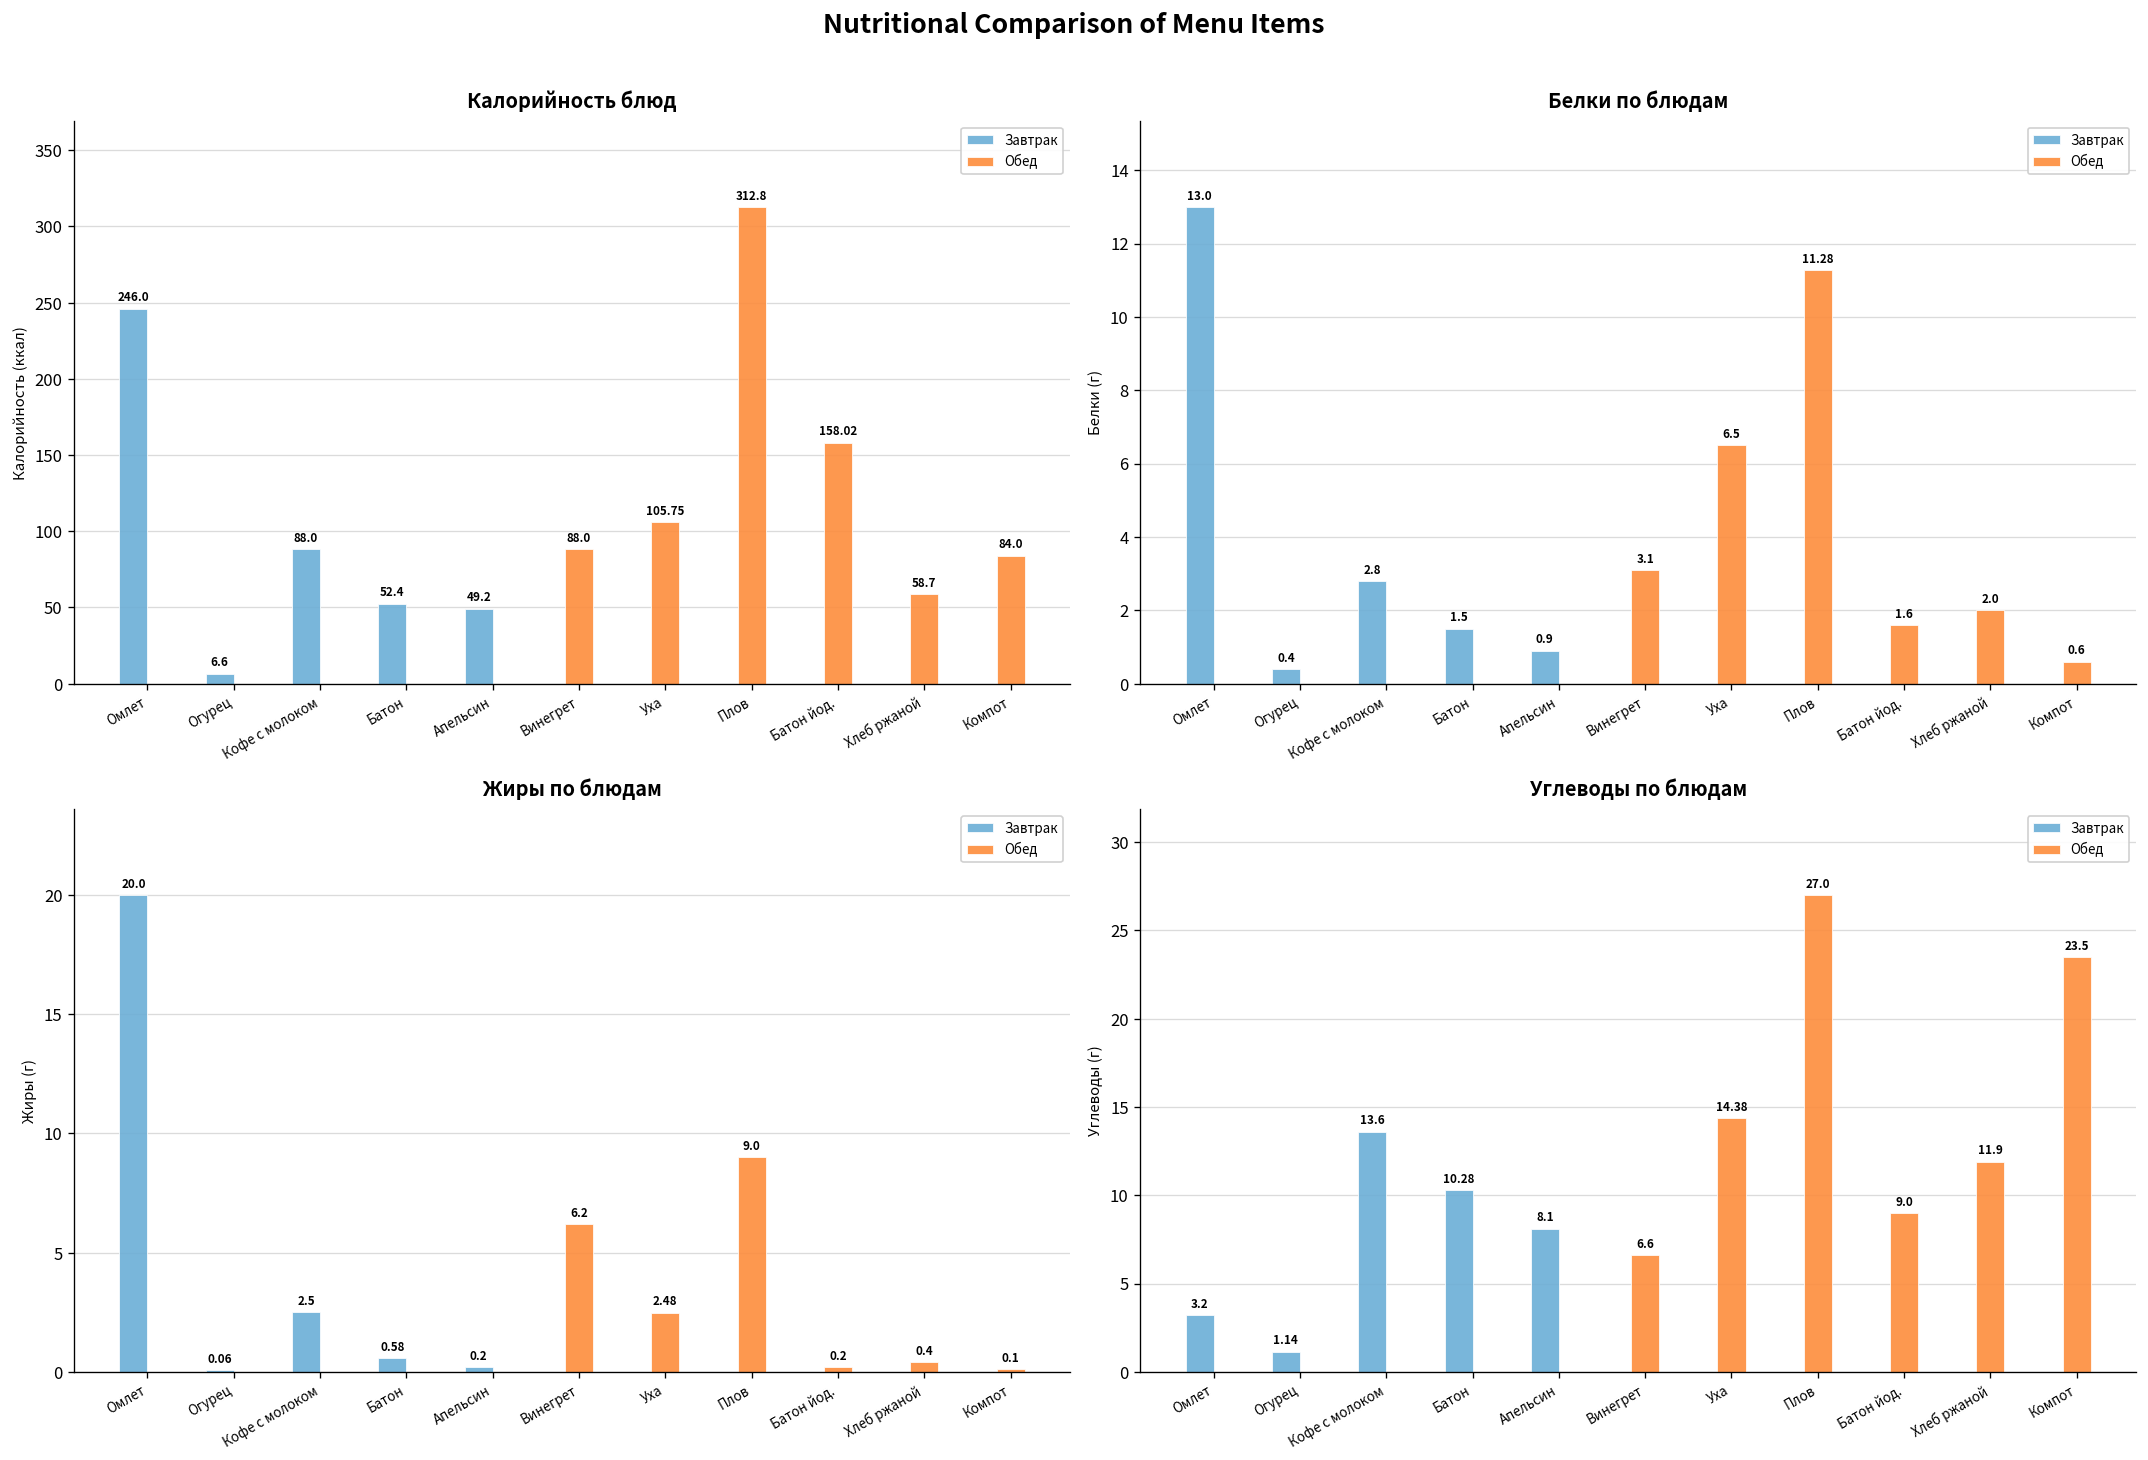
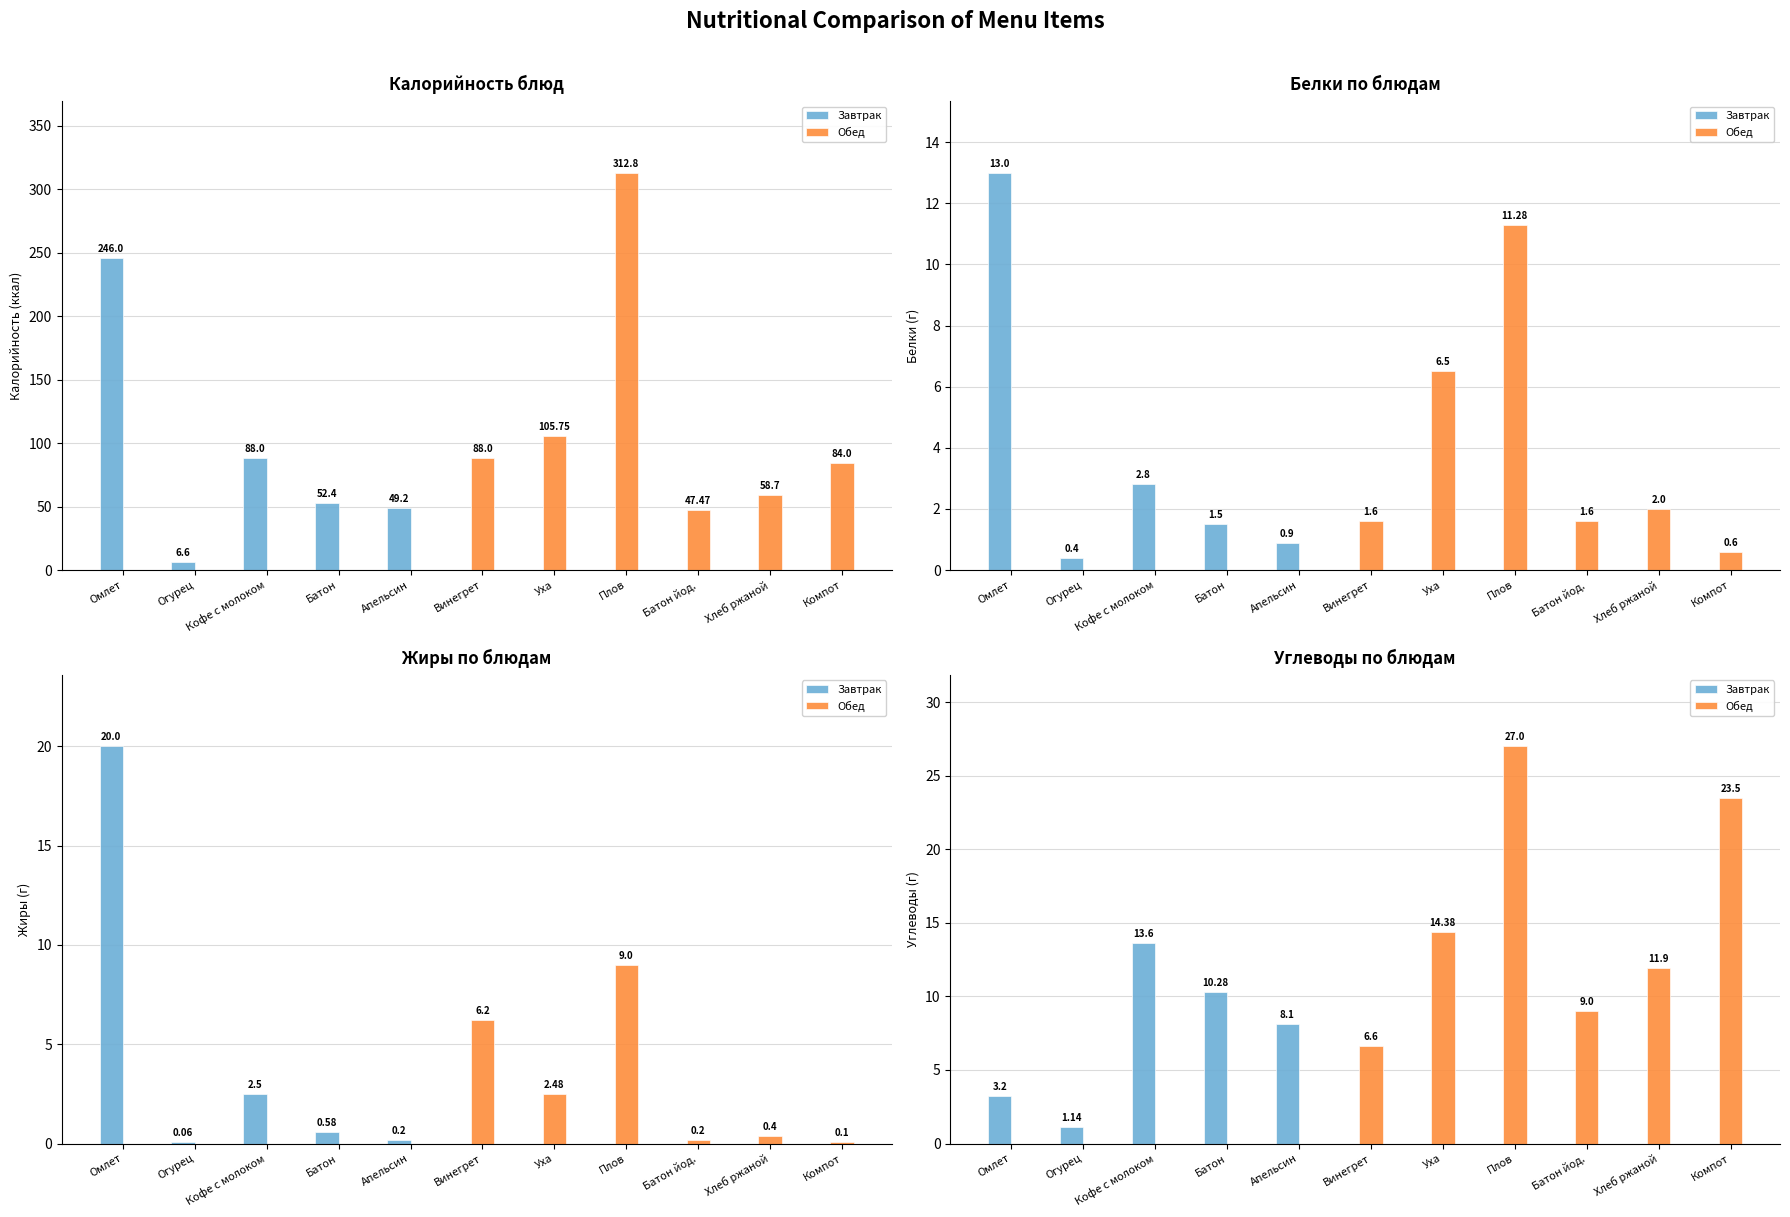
  {
    "Калорийность блюд": {
      "Обед": {
        "Винегрет": 88.0,
        "Уха": 105.75,
        "Плов": 312.8,
-       "Батон йод.": 158.02,
+       "Батон йод.": 47.47,
        "Хлеб ржаной": 58.7,
        "Компот": 84.0
      }
    },
    "Белки по блюдам": {
      "Обед": {
-       "Винегрет": 3.1,
+       "Винегрет": 1.6,
        "Уха": 6.5,
        "Плов": 11.28,
        "Батон йод.": 1.6,
        "Хлеб ржаной": 2.0,
        "Компот": 0.6
      }
    },
    "Жиры по блюдам": {
      "Обед": {
        "Винегрет": 6.2,
        "Уха": 2.48,
        "Плов": 9.0,
        "Батон йод.": 0.2,
        "Хлеб ржаной": 0.4,
        "Компот": 0.1
      }
    },
    "Углеводы по блюдам": {
      "Обед": {
        "Винегрет": 6.6,
        "Уха": 14.38,
        "Плов": 27.0,
        "Батон йод.": 9.0,
        "Хлеб ржаной": 11.9,
        "Компот": 23.5
      }
    }
  }
